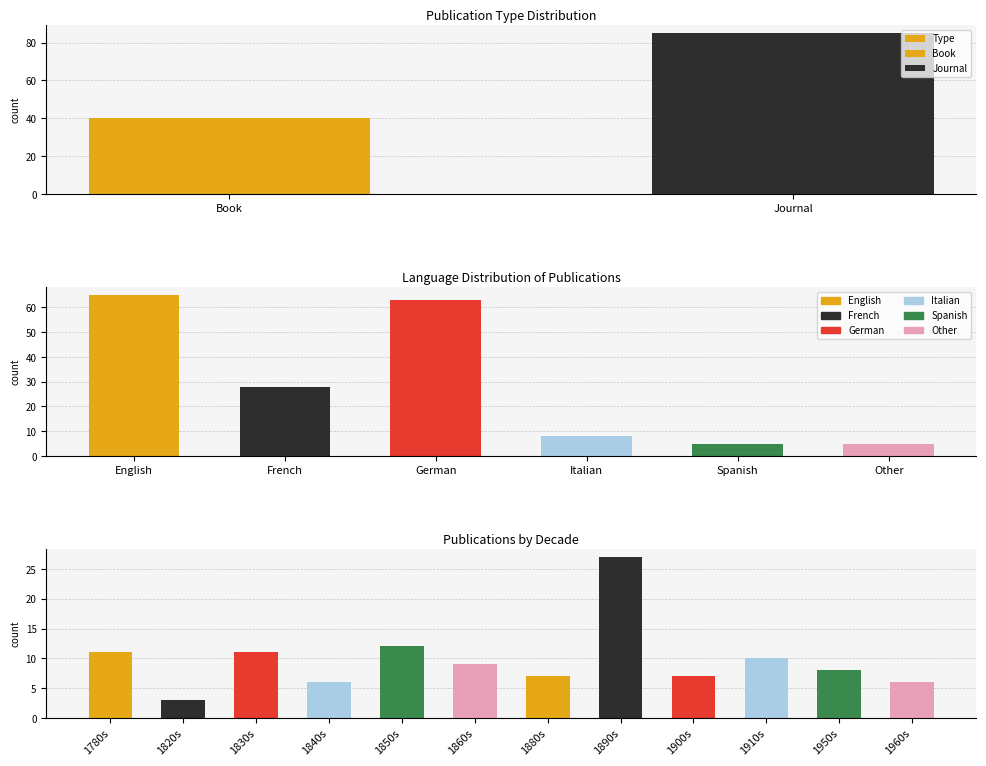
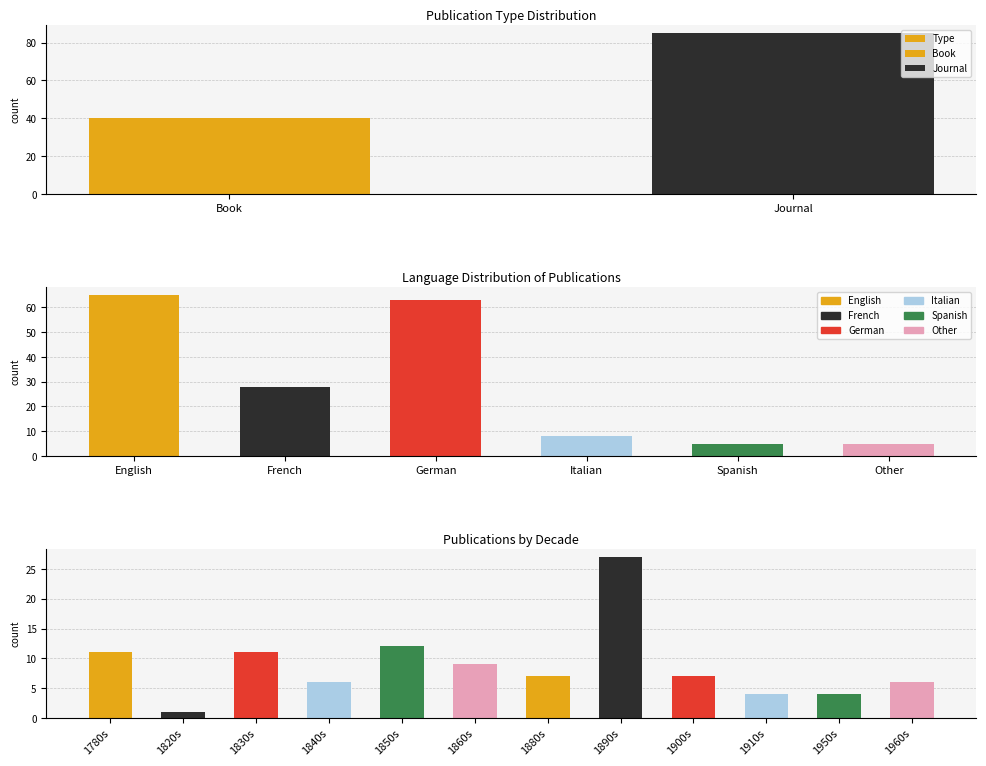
  {
    "Publication Type Distribution": {
      "Journal": {
        "Journal": 85
      }
    },
    "Language Distribution of Publications": {
      "English": 65,
      "French": 28,
      "German": 63,
      "Italian": 8,
      "Spanish": 5,
      "Other": 5
    },
    "Publications by Decade": {
      "1780s": 11,
-     "1820s": 3,
+     "1820s": 1,
      "1830s": 11,
      "1840s": 6,
      "1850s": 12,
      "1860s": 9,
      "1880s": 7,
      "1890s": 27,
      "1900s": 7,
-     "1910s": 10,
-     "1950s": 8,
+     "1910s": 4,
+     "1950s": 4,
      "1960s": 6
    }
  }
